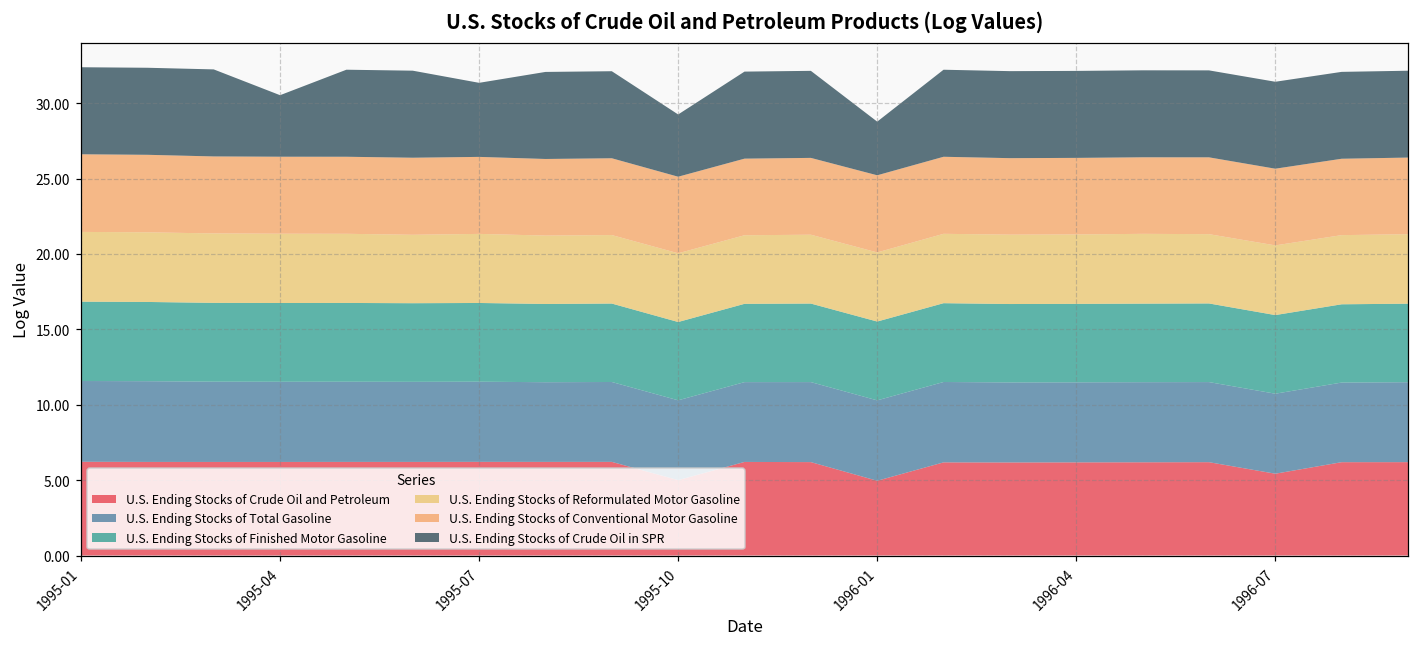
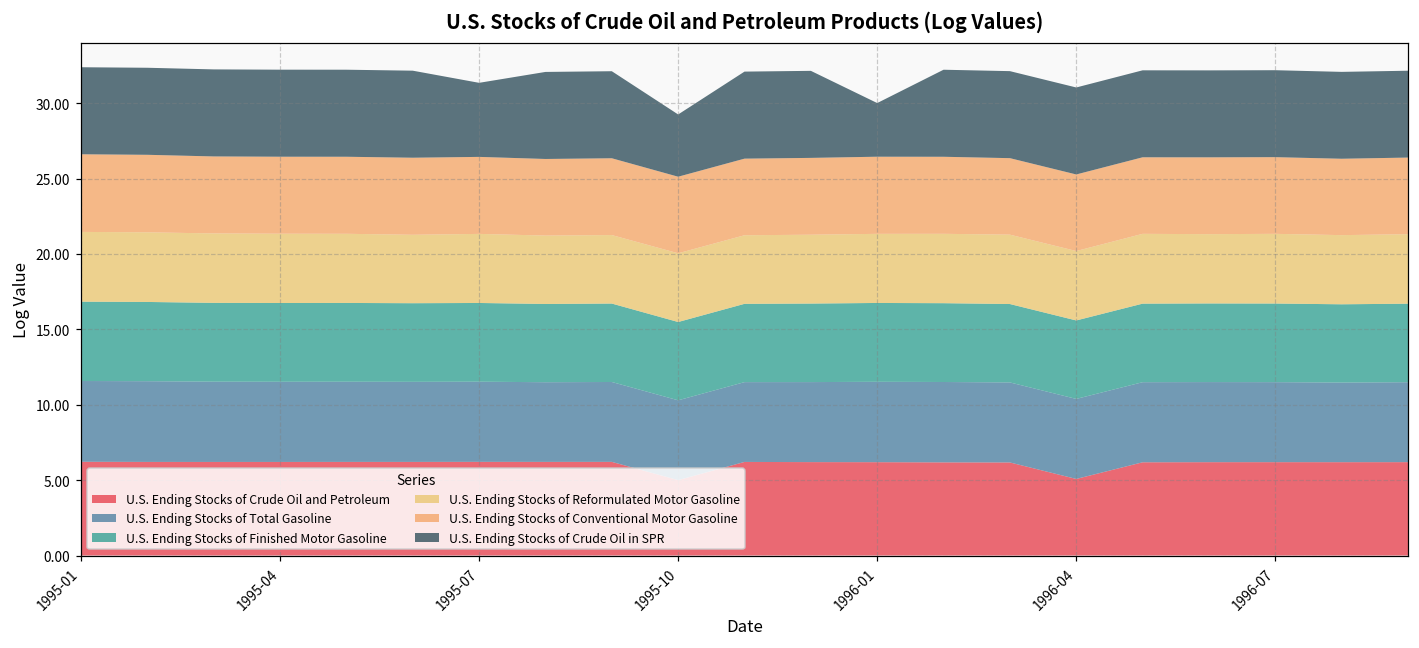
  {
    "U.S. Ending Stocks of Crude Oil and Petroleum": {
      "1995-01": 6.2,
      "1995-04": 6.2,
      "1995-07": 6.2,
-     "1996-01": 5.0,
-     "1996-04": 6.2,
-     "1996-07": 5.4
+     "1996-01": 6.2,
+     "1996-04": 5.1,
+     "1996-07": 6.2
    },
    "U.S. Ending Stocks of Crude Oil in SPR": {
      "1995-01": 5.8,
-     "1995-04": 4.1,
+     "1995-04": 5.8,
      "1995-07": 4.9,
      "1995-10": 4.1,
      "1996-01": 3.6,
      "1996-04": 5.8,
      "1996-07": 5.8
    }
  }
